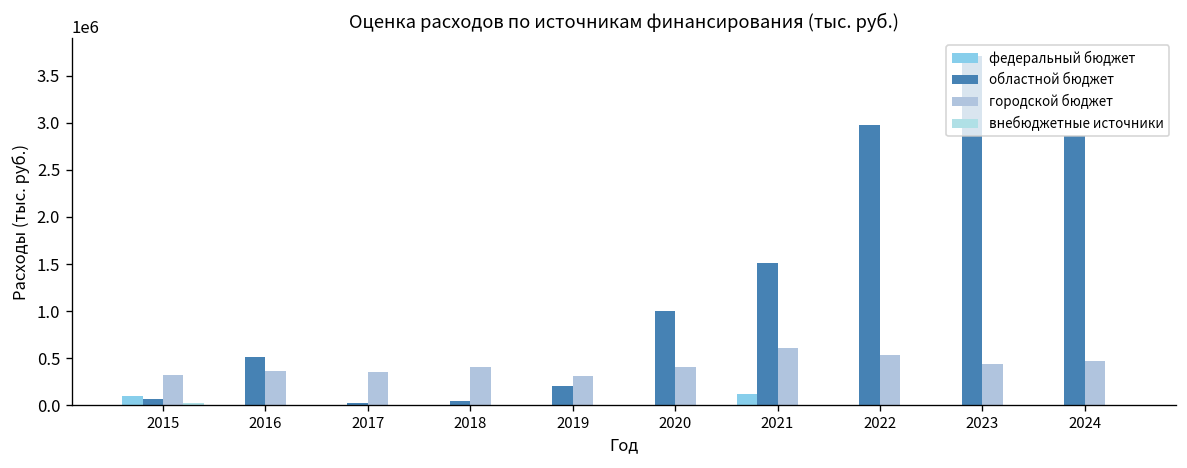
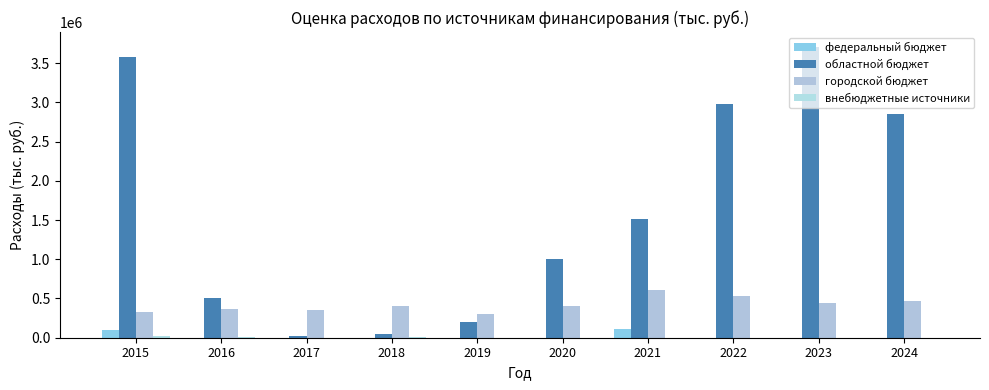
  {
    "областной бюджет": {
-     "2015": 100000,
+     "2015": 3600000,
      "2016": 500000,
      "2018": 0,
      "2019": 200000,
      "2020": 1000000,
      "2021": 1500000,
      "2022": 3000000,
      "2024": 2900000
    }
  }
